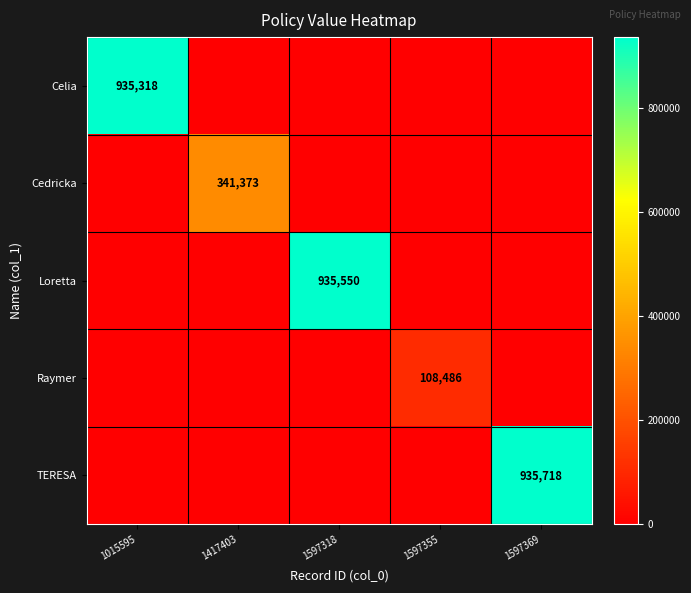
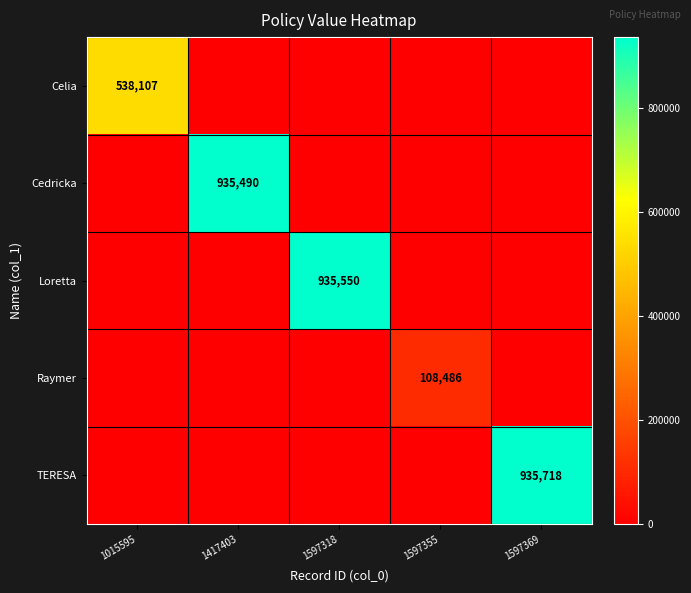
  {
    "Celia": {
-     "1015595": "935,318"
+     "1015595": "538,107"
    },
    "Cedricka": {
-     "1417403": "341,373"
+     "1417403": "935,490"
    },
    "Loretta": {
      "1597318": "935,550"
    },
    "Raymer": {
      "1597355": "108,486"
    },
    "TERESA": {
      "1597369": "935,718"
    }
  }
